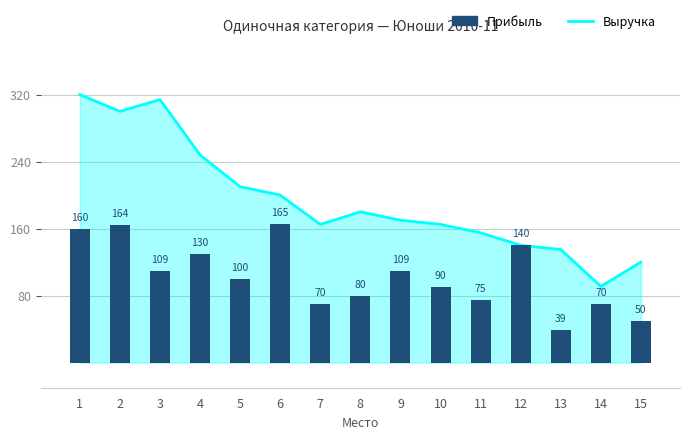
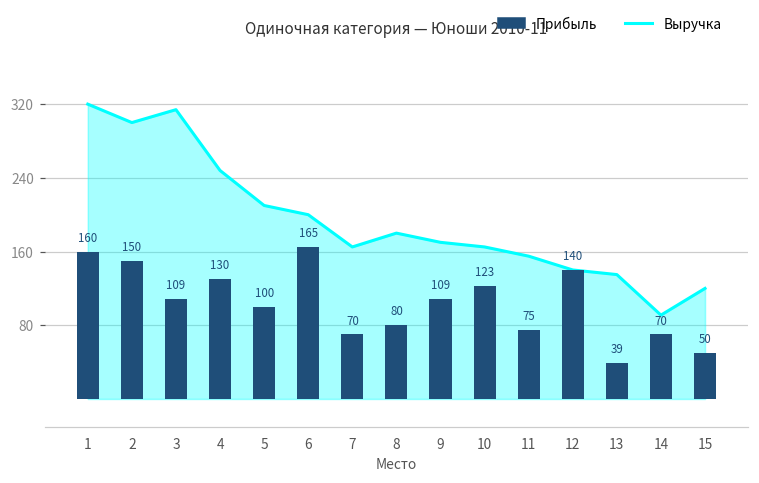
  {
    "Прибыль": {
      "1": 160,
-     "2": 164,
+     "2": 150,
      "3": 109,
      "4": 130,
      "5": 100,
      "6": 165,
      "7": 70,
      "8": 80,
      "9": 109,
-     "10": 90,
+     "10": 123,
      "11": 75,
      "12": 140,
      "13": 39,
      "15": 50
    },
    "Выручка": {
      "12": 140
    }
  }
